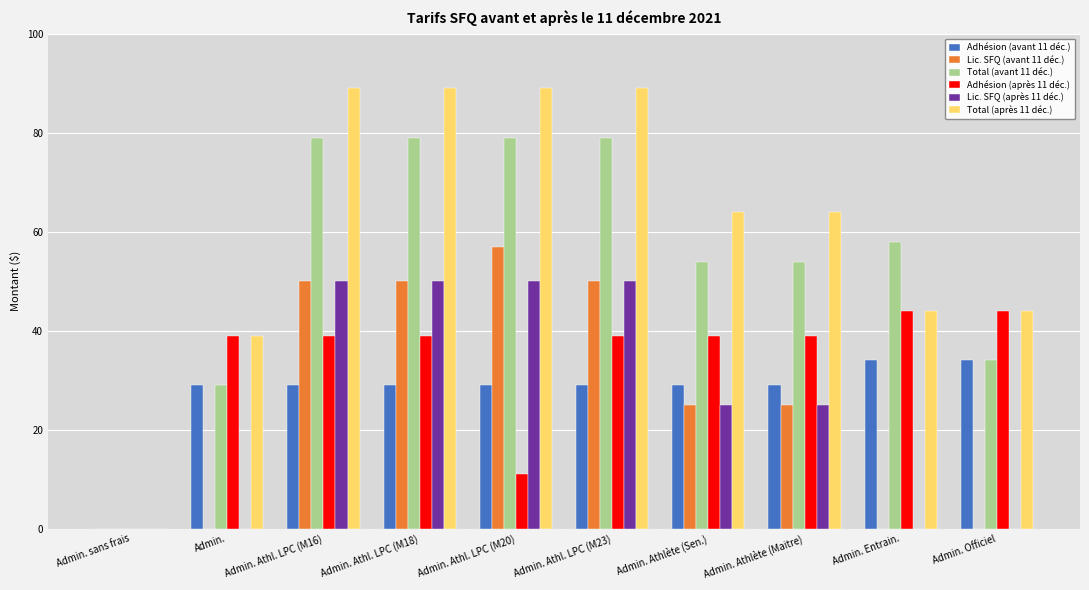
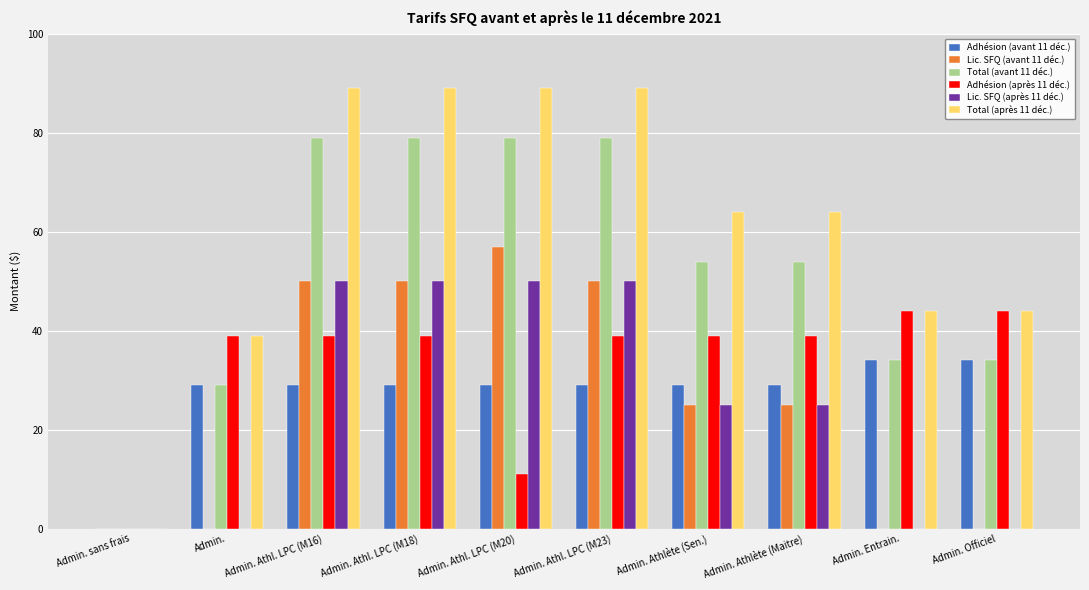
  {
    "Adhésion (avant 11 déc.)": {
      "Admin. sans frais": 0,
      "Admin.": 29,
      "Admin. Athl. LPC (M16)": 29,
      "Admin. Athl. LPC (M18)": 29,
      "Admin. Athl. LPC (M20)": 29,
      "Admin. Athl. LPC (M23)": 29,
      "Admin. Athlète (Sen.)": 29,
      "Admin. Athlète (Maitre)": 29,
      "Admin. Entrain.": 34,
      "Admin. Officiel": 34
    },
    "Lic. SFQ (avant 11 déc.)": {
      "Admin. sans frais": 0,
      "Admin.": 0,
      "Admin. Athl. LPC (M16)": 50,
      "Admin. Athl. LPC (M18)": 50,
      "Admin. Athl. LPC (M20)": 57,
      "Admin. Athl. LPC (M23)": 50,
      "Admin. Athlète (Sen.)": 25,
      "Admin. Athlète (Maitre)": 25,
      "Admin. Entrain.": 0,
      "Admin. Officiel": 0
    },
    "Total (avant 11 déc.)": {
      "Admin. sans frais": 0,
      "Admin.": 29,
      "Admin. Athl. LPC (M16)": 79,
      "Admin. Athl. LPC (M18)": 79,
      "Admin. Athl. LPC (M20)": 79,
      "Admin. Athl. LPC (M23)": 79,
      "Admin. Athlète (Sen.)": 54,
      "Admin. Athlète (Maitre)": 54,
-     "Admin. Entrain.": 58,
+     "Admin. Entrain.": 34,
      "Admin. Officiel": 34
    },
    "Adhésion (après 11 déc.)": {
      "Admin. sans frais": 0,
      "Admin.": 39,
      "Admin. Athl. LPC (M16)": 39,
      "Admin. Athl. LPC (M18)": 39,
      "Admin. Athl. LPC (M20)": 11,
      "Admin. Athl. LPC (M23)": 39,
      "Admin. Athlète (Sen.)": 39,
      "Admin. Athlète (Maitre)": 39,
      "Admin. Entrain.": 44,
      "Admin. Officiel": 44
    },
    "Lic. SFQ (après 11 déc.)": {
      "Admin. sans frais": 0,
      "Admin.": 0,
      "Admin. Athl. LPC (M16)": 50,
      "Admin. Athl. LPC (M18)": 50,
      "Admin. Athl. LPC (M20)": 50,
      "Admin. Athl. LPC (M23)": 50,
      "Admin. Athlète (Sen.)": 25,
      "Admin. Athlète (Maitre)": 25,
      "Admin. Entrain.": 0,
      "Admin. Officiel": 0
    },
    "Total (après 11 déc.)": {
      "Admin. sans frais": 0,
      "Admin.": 39,
      "Admin. Athl. LPC (M16)": 89,
      "Admin. Athl. LPC (M18)": 89,
      "Admin. Athl. LPC (M20)": 89,
      "Admin. Athl. LPC (M23)": 89,
      "Admin. Athlète (Sen.)": 64,
      "Admin. Athlète (Maitre)": 64,
      "Admin. Entrain.": 44,
      "Admin. Officiel": 44
    }
  }
